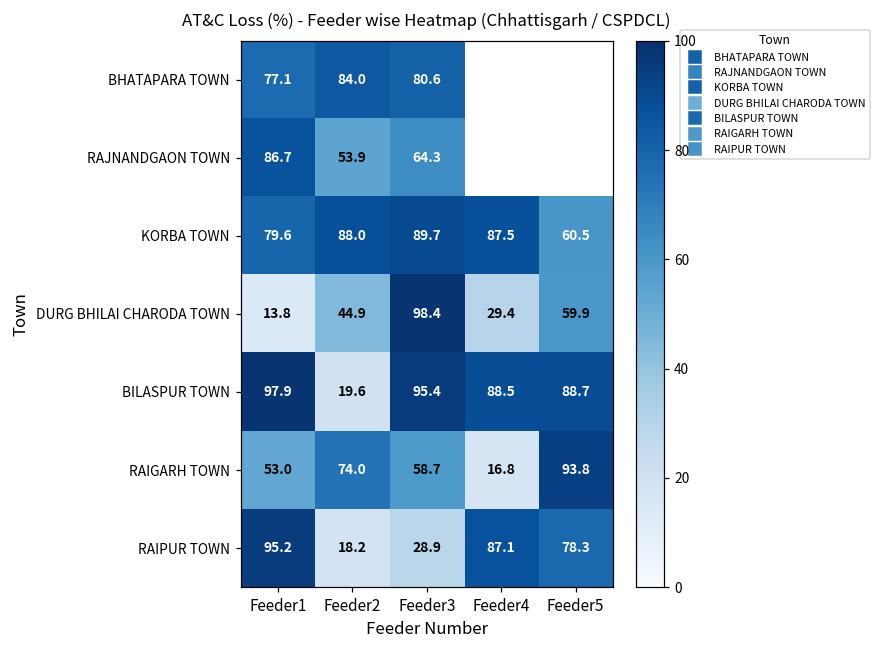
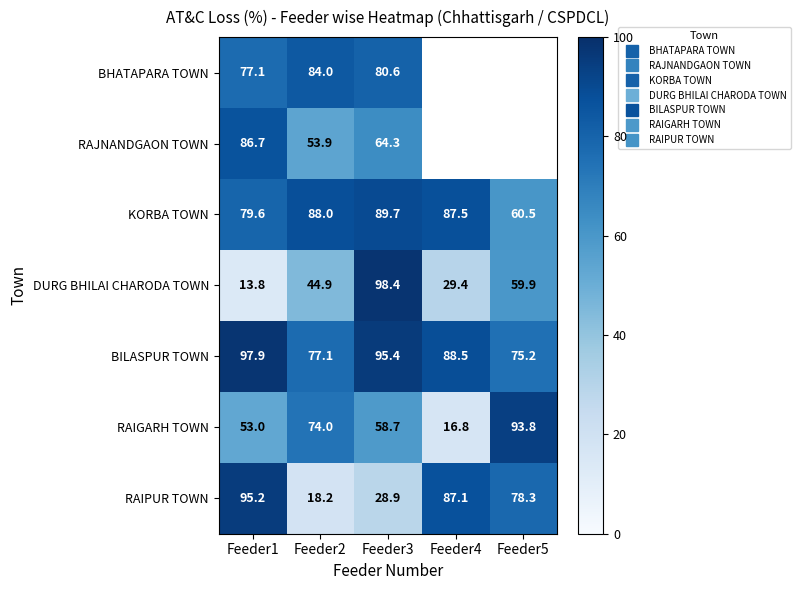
  {
    "BHATAPARA TOWN": {
      "Feeder1": 77.1,
      "Feeder2": 84.0,
      "Feeder3": 80.6
    },
    "RAJNANDGAON TOWN": {
      "Feeder1": 86.7,
      "Feeder2": 53.9,
      "Feeder3": 64.3
    },
    "KORBA TOWN": {
      "Feeder1": 79.6,
      "Feeder2": 88.0,
      "Feeder3": 89.7,
      "Feeder4": 87.5,
      "Feeder5": 60.5
    },
    "DURG BHILAI CHARODA TOWN": {
      "Feeder1": 13.8,
      "Feeder2": 44.9,
      "Feeder3": 98.4,
      "Feeder4": 29.4,
      "Feeder5": 59.9
    },
    "BILASPUR TOWN": {
      "Feeder1": 97.9,
-     "Feeder2": 19.6,
+     "Feeder2": 77.1,
      "Feeder3": 95.4,
      "Feeder4": 88.5,
-     "Feeder5": 88.7
+     "Feeder5": 75.2
    },
    "RAIGARH TOWN": {
      "Feeder1": 53.0,
      "Feeder2": 74.0,
      "Feeder3": 58.7,
      "Feeder4": 16.8,
      "Feeder5": 93.8
    },
    "RAIPUR TOWN": {
      "Feeder1": 95.2,
      "Feeder2": 18.2,
      "Feeder3": 28.9,
      "Feeder4": 87.1,
      "Feeder5": 78.3
    }
  }
